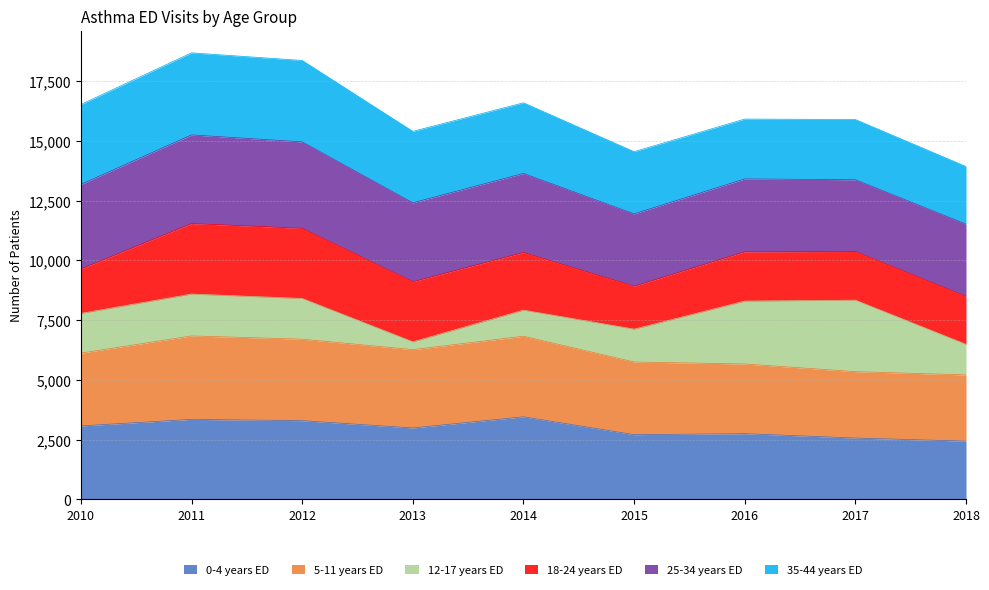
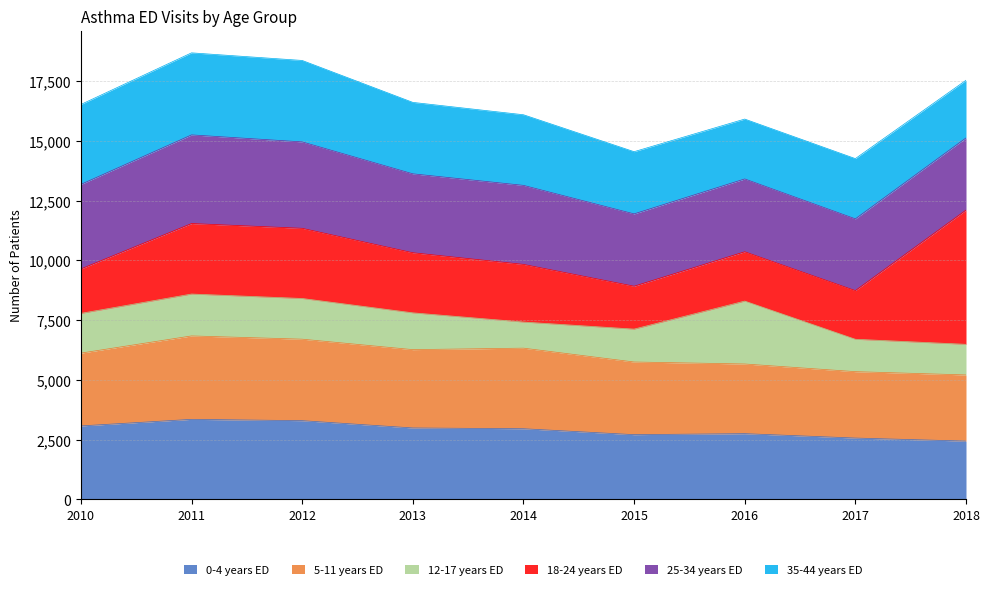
  {
    "0-4 years ED": {
      "2010": "3,100",
      "2011": "3,300",
      "2012": "3,300",
      "2013": "3,000",
-     "2014": "3,500",
+     "2014": "3,000",
      "2015": "2,700",
      "2016": "2,700",
      "2017": "2,600",
      "2018": "2,400"
    },
    "5-11 years ED": {
      "2010": "3,000",
      "2011": "3,500",
      "2012": "3,400",
      "2013": "3,300",
      "2014": "3,400",
      "2015": "3,000",
      "2016": "2,900",
      "2017": "2,800",
      "2018": "2,800"
    },
    "12-17 years ED": {
      "2010": "1,700",
      "2011": "1,800",
      "2012": "1,700",
-     "2013": "300",
+     "2013": "1,500",
      "2014": "1,100",
      "2015": "1,400",
      "2016": "2,600",
-     "2017": "3,000",
+     "2017": "1,400",
      "2018": "1,300"
    },
    "18-24 years ED": {
      "2010": "1,900",
      "2011": "3,000",
      "2012": "2,900",
      "2013": "2,500",
      "2014": "2,400",
      "2015": "1,800",
      "2016": "2,100",
      "2017": "2,000",
-     "2018": "2,000"
+     "2018": "5,600"
    },
    "25-34 years ED": {
      "2010": "3,500",
      "2011": "3,700",
      "2012": "3,600",
      "2013": "3,300",
      "2014": "3,300",
      "2015": "3,000",
      "2016": "3,100",
      "2017": "3,000",
      "2018": "3,000"
    },
    "35-44 years ED": {
      "2010": "3,300",
      "2011": "3,400",
      "2012": "3,400",
      "2013": "3,000",
      "2014": "3,000",
      "2015": "2,600",
      "2016": "2,500",
      "2017": "2,500",
      "2018": "2,400"
    }
  }
